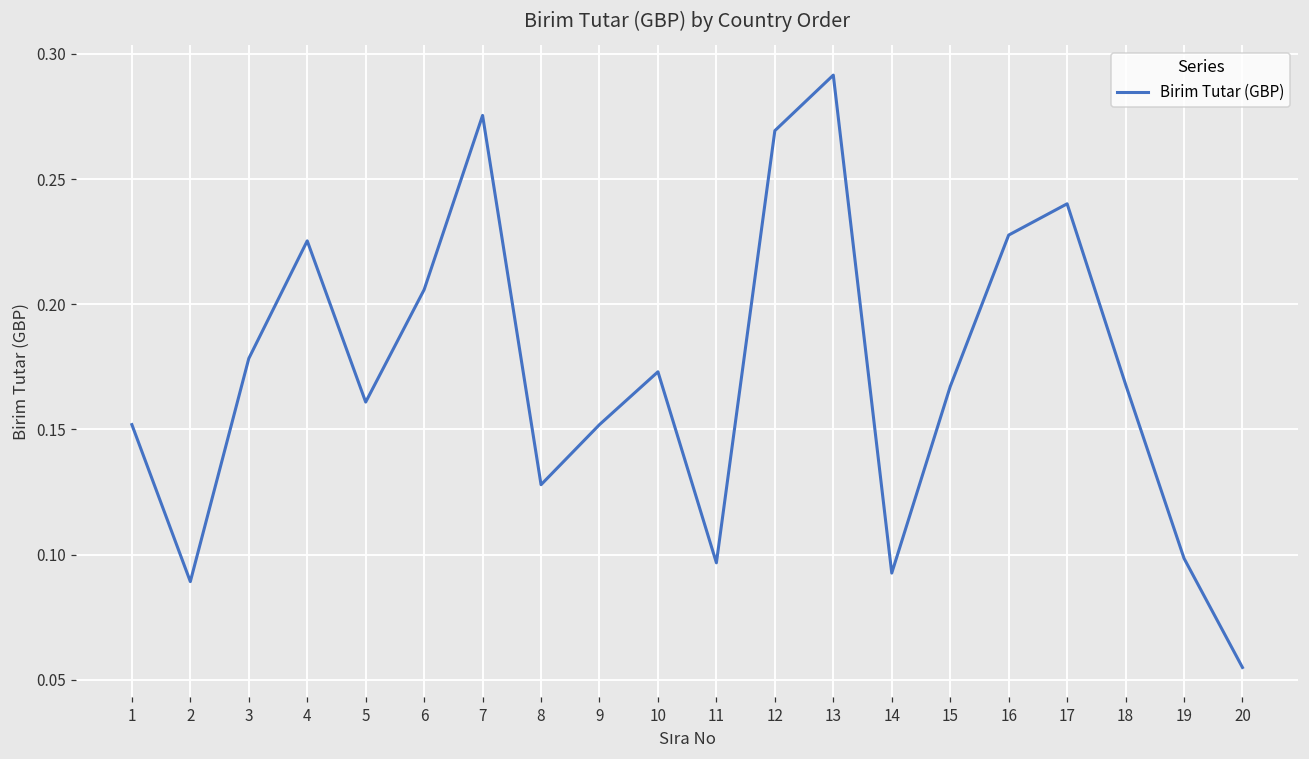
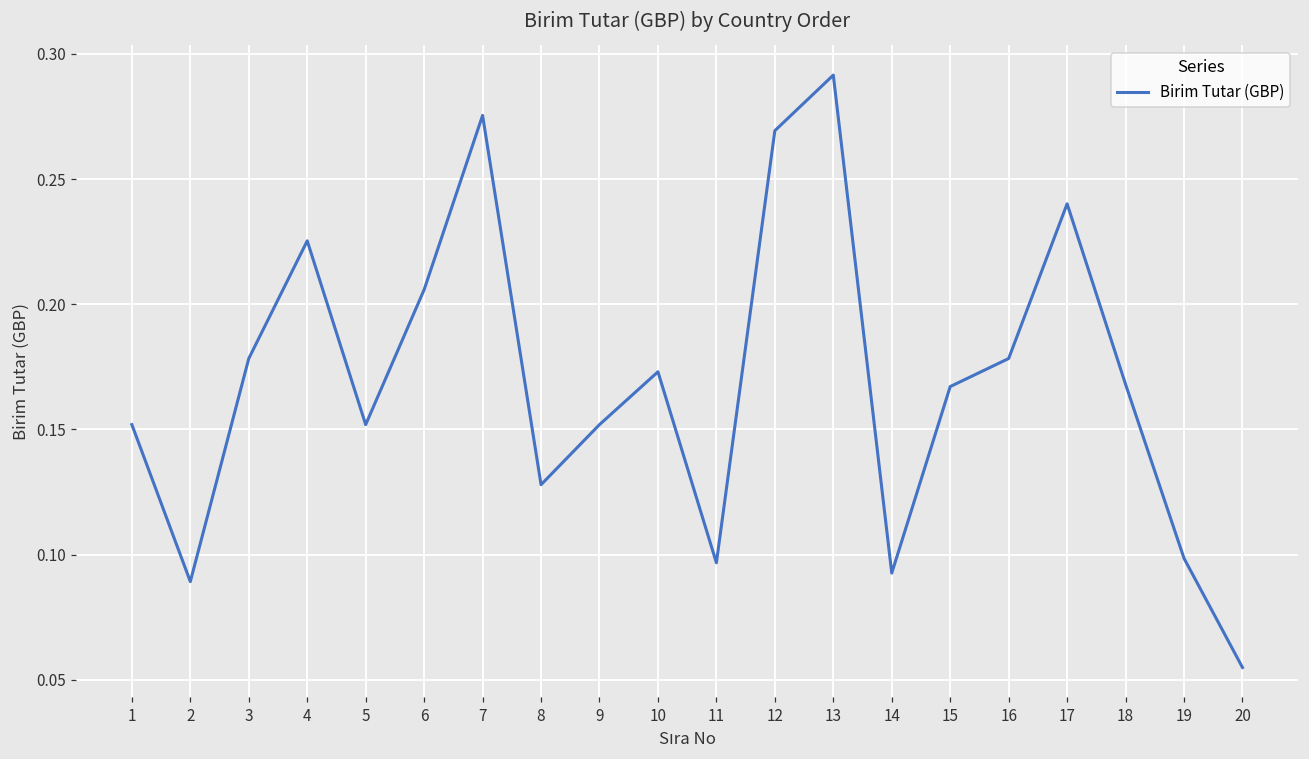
  {
    "1": 0.152,
    "2": 0.089,
    "3": 0.178,
    "4": 0.225,
-   "5": 0.161,
+   "5": 0.152,
    "6": 0.206,
    "7": 0.275,
    "8": 0.128,
    "9": 0.152,
    "10": 0.173,
    "11": 0.097,
    "12": 0.269,
    "13": 0.292,
    "14": 0.093,
    "15": 0.167,
-   "16": 0.228,
+   "16": 0.178,
    "17": 0.240,
    "18": 0.168,
    "19": 0.099,
    "20": 0.055
  }
